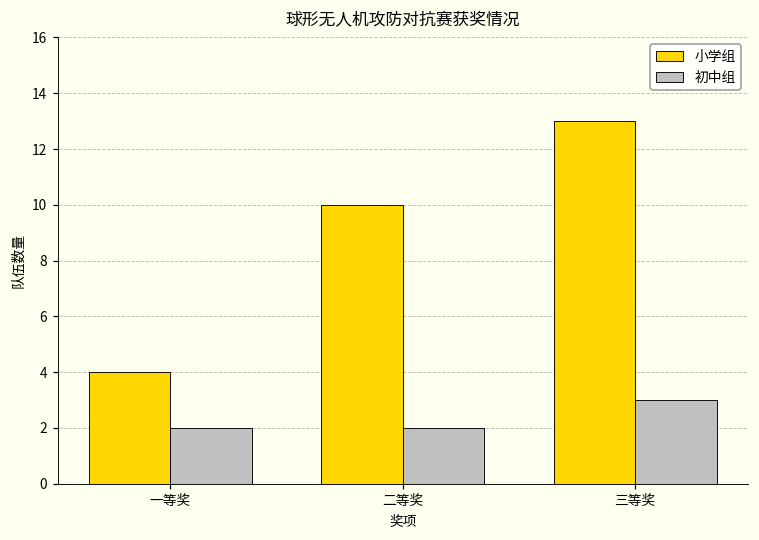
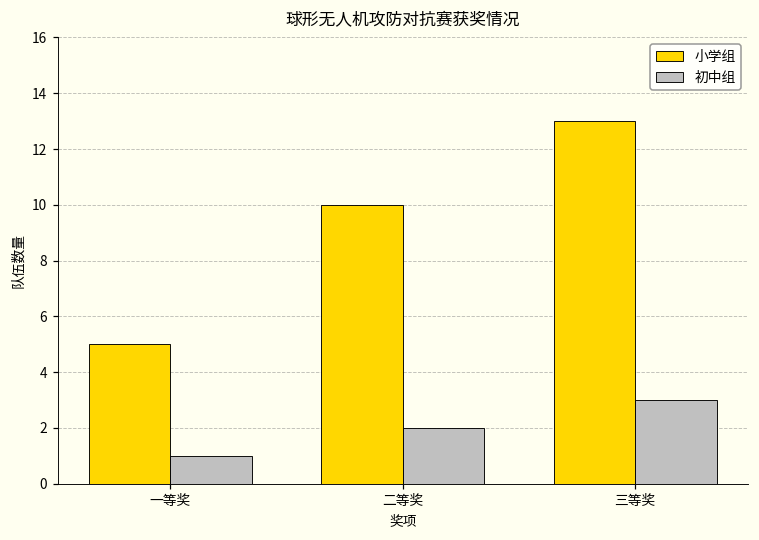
  {
    "小学组": {
-     "一等奖": 4,
+     "一等奖": 5,
      "二等奖": 10,
      "三等奖": 13
    },
    "初中组": {
-     "一等奖": 2,
+     "一等奖": 1,
      "二等奖": 2,
      "三等奖": 3
    }
  }
